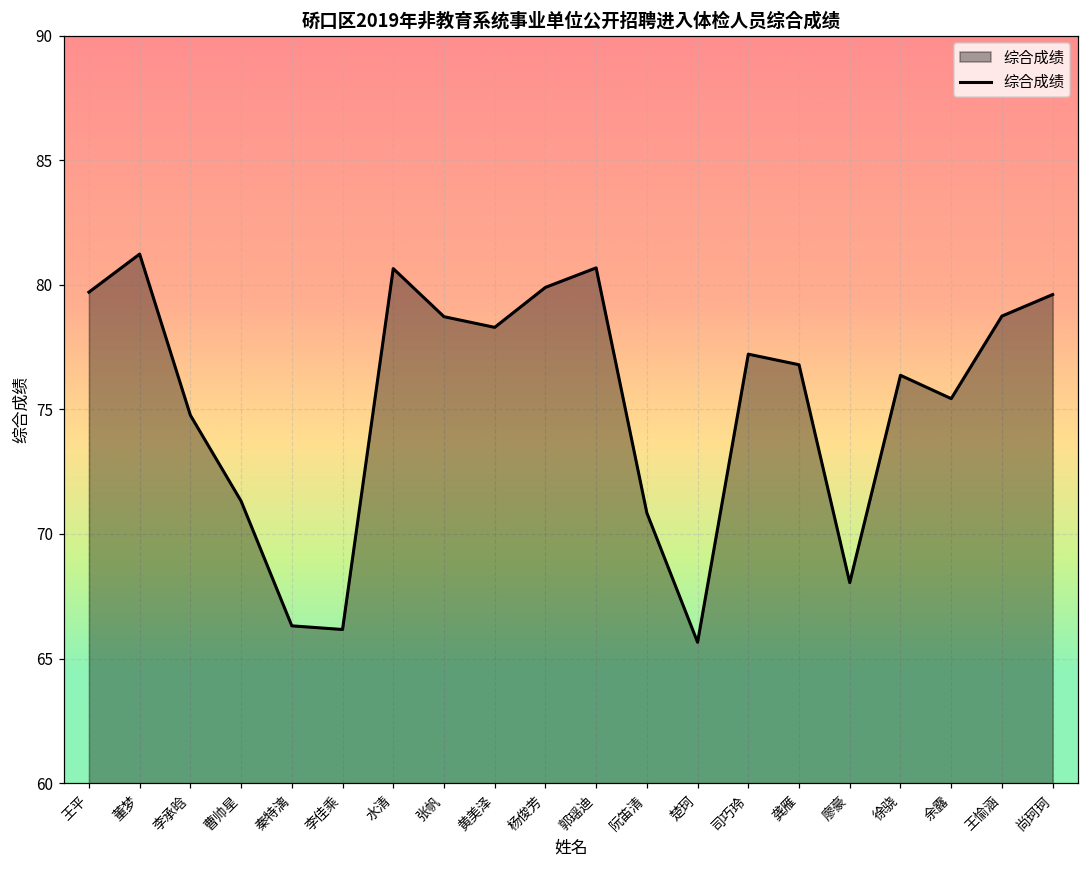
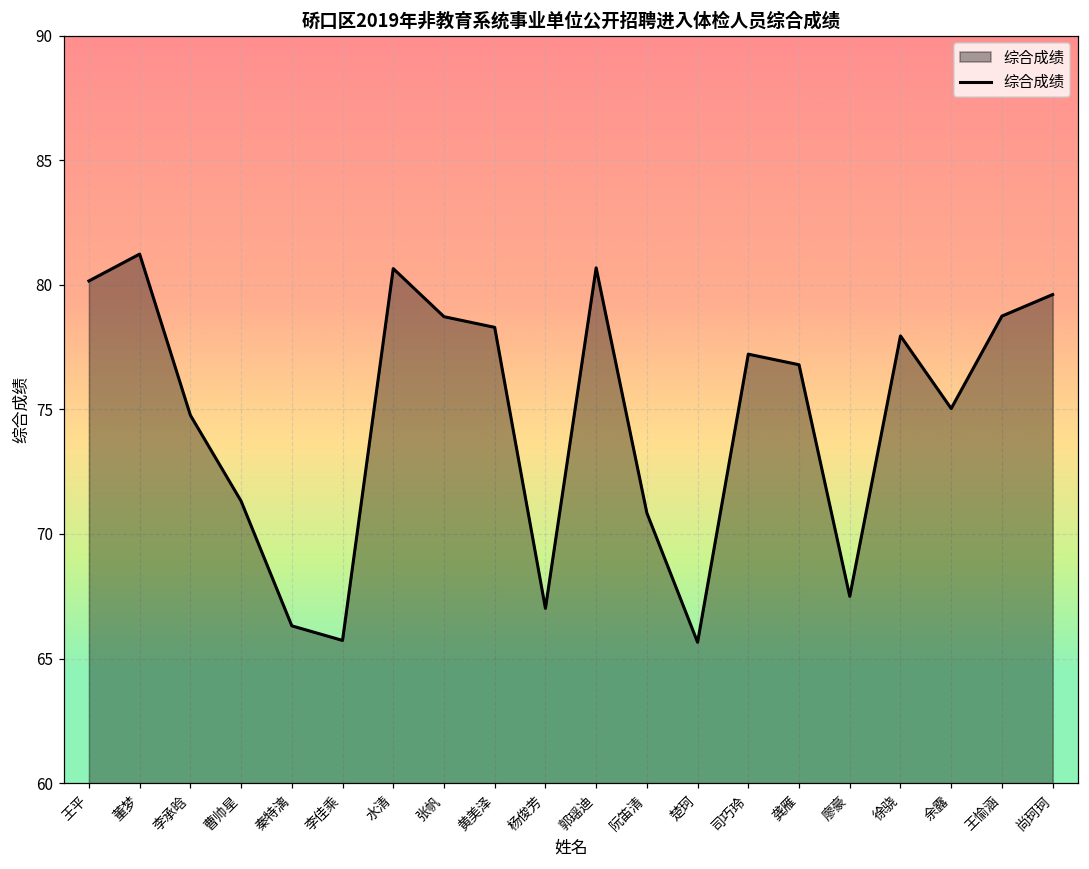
  {
-   "王平": 79.7,
+   "王平": 80.2,
    "董梦": 81.2,
    "李承晗": 74.8,
    "曹帅星": 71.3,
    "秦特漓": 66.3,
-   "李佳乘": 66.2,
+   "李佳乘": 65.7,
    "水清": 80.7,
    "张帆": 78.7,
    "黄美泽": 78.3,
-   "杨俊芳": 79.9,
+   "杨俊芳": 67.0,
    "郭瑶迪": 80.7,
    "阮笛清": 70.8,
    "楚珂": 65.7,
    "司巧玲": 77.2,
    "龚雁": 76.8,
-   "廖豪": 68.0,
-   "徐骁": 76.4,
-   "余露": 75.4,
+   "廖豪": 67.5,
+   "徐骁": 77.9,
+   "余露": 75.0,
    "王愉涵": 78.7,
    "尚珂珂": 79.6
  }
